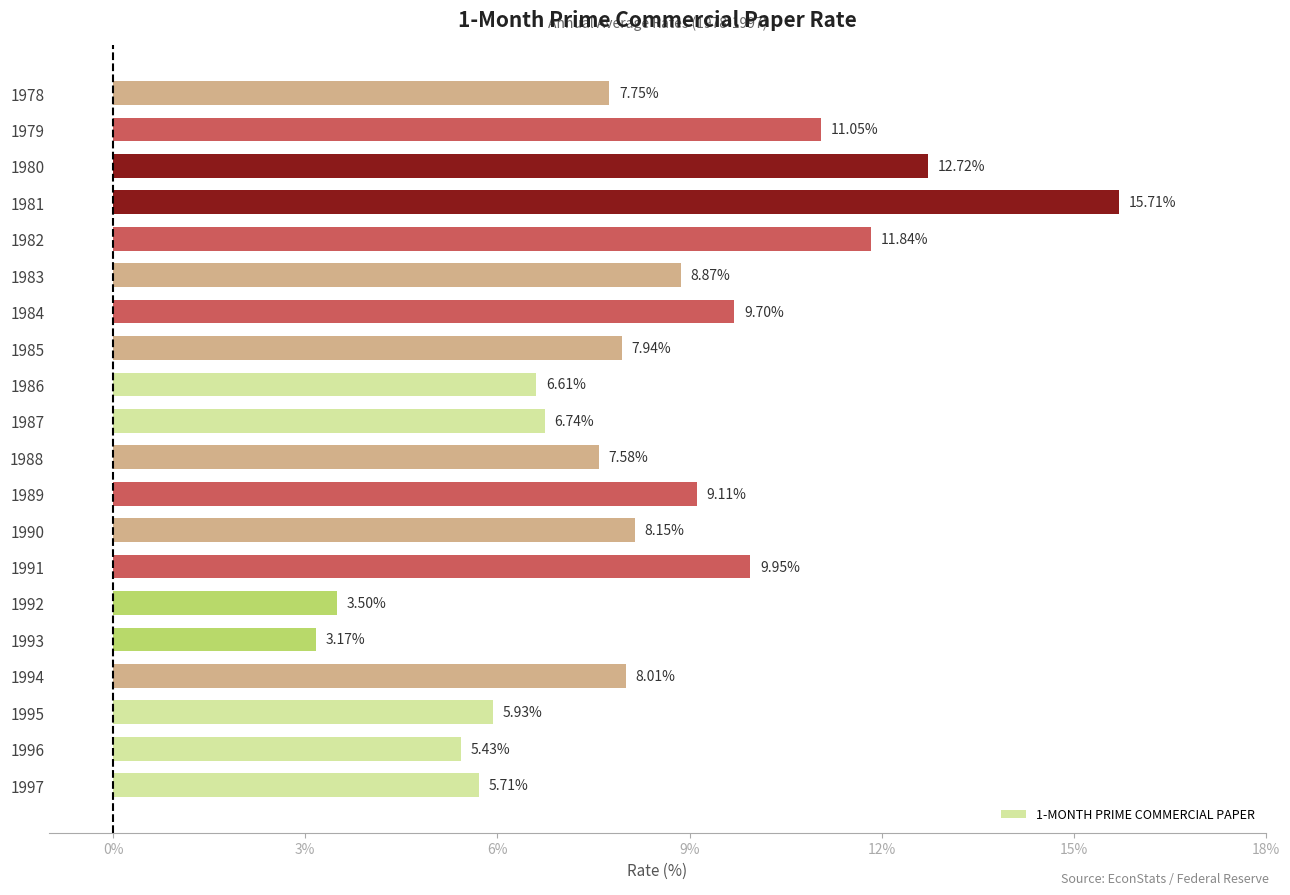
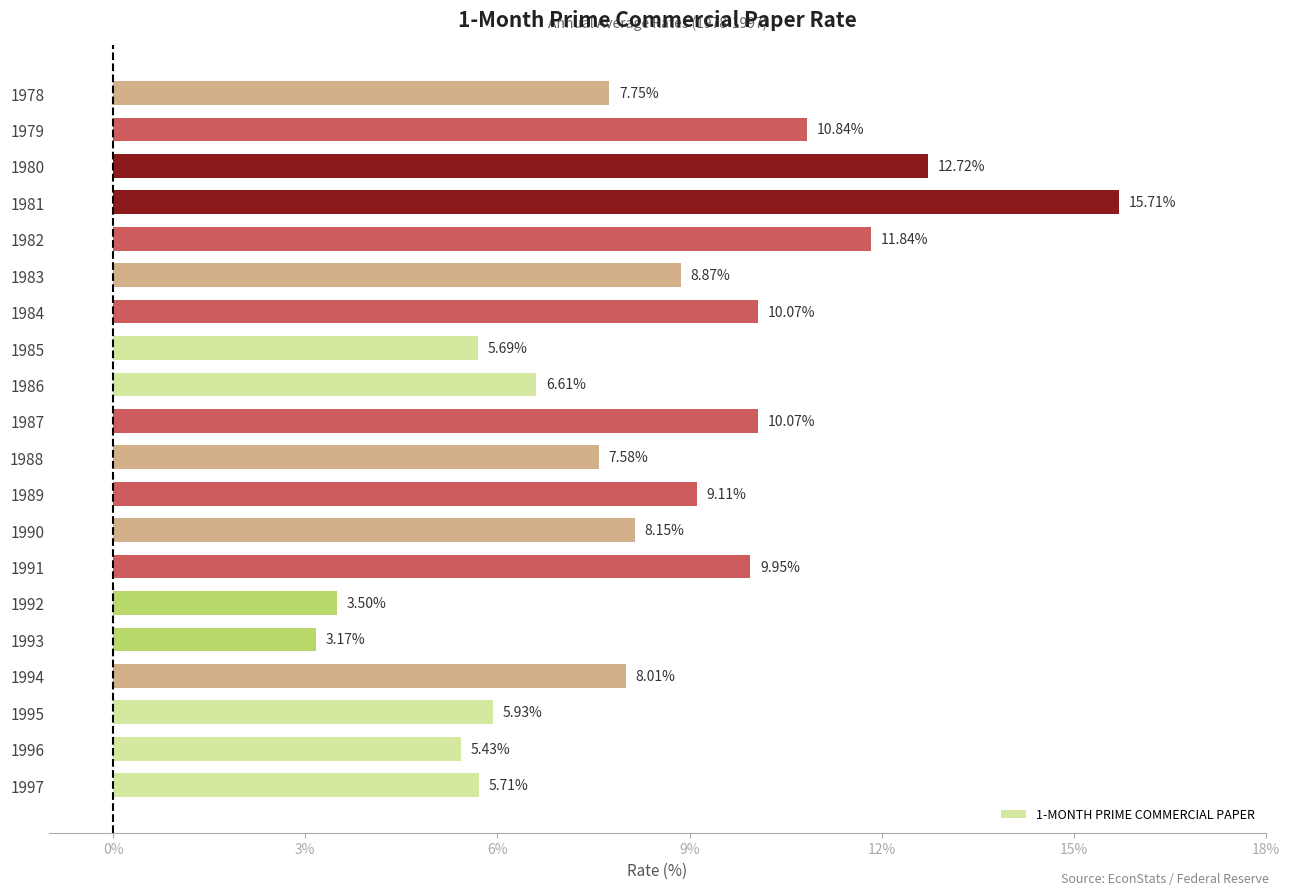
  {
    "1978": "7.75%",
-   "1979": "11.05%",
+   "1979": "10.84%",
    "1980": "12.72%",
    "1981": "15.71%",
    "1982": "11.84%",
    "1983": "8.87%",
-   "1984": "9.70%",
-   "1985": "7.94%",
+   "1984": "10.07%",
+   "1985": "5.69%",
    "1986": "6.61%",
-   "1987": "6.74%",
+   "1987": "10.07%",
    "1988": "7.58%",
    "1989": "9.11%",
    "1990": "8.15%",
    "1991": "9.95%",
    "1992": "3.50%",
    "1993": "3.17%",
    "1994": "8.01%",
    "1995": "5.93%",
    "1996": "5.43%",
    "1997": "5.71%"
  }
